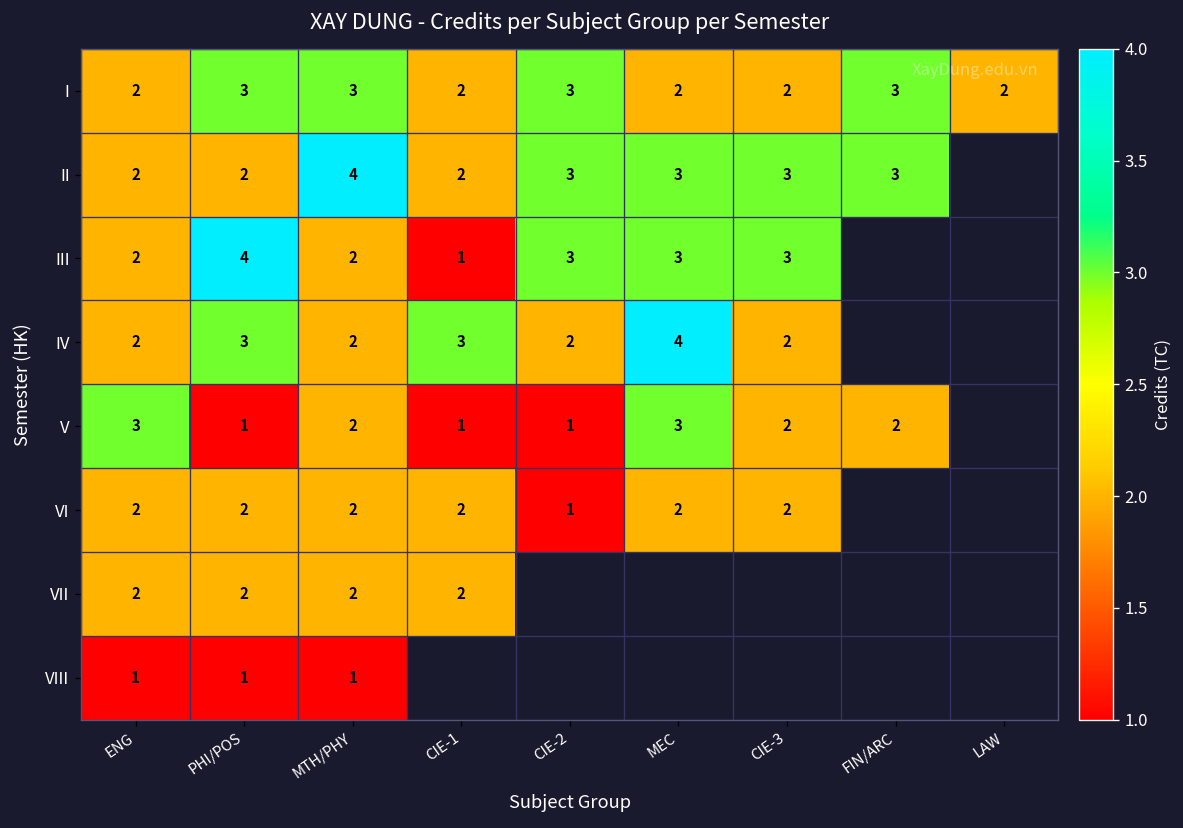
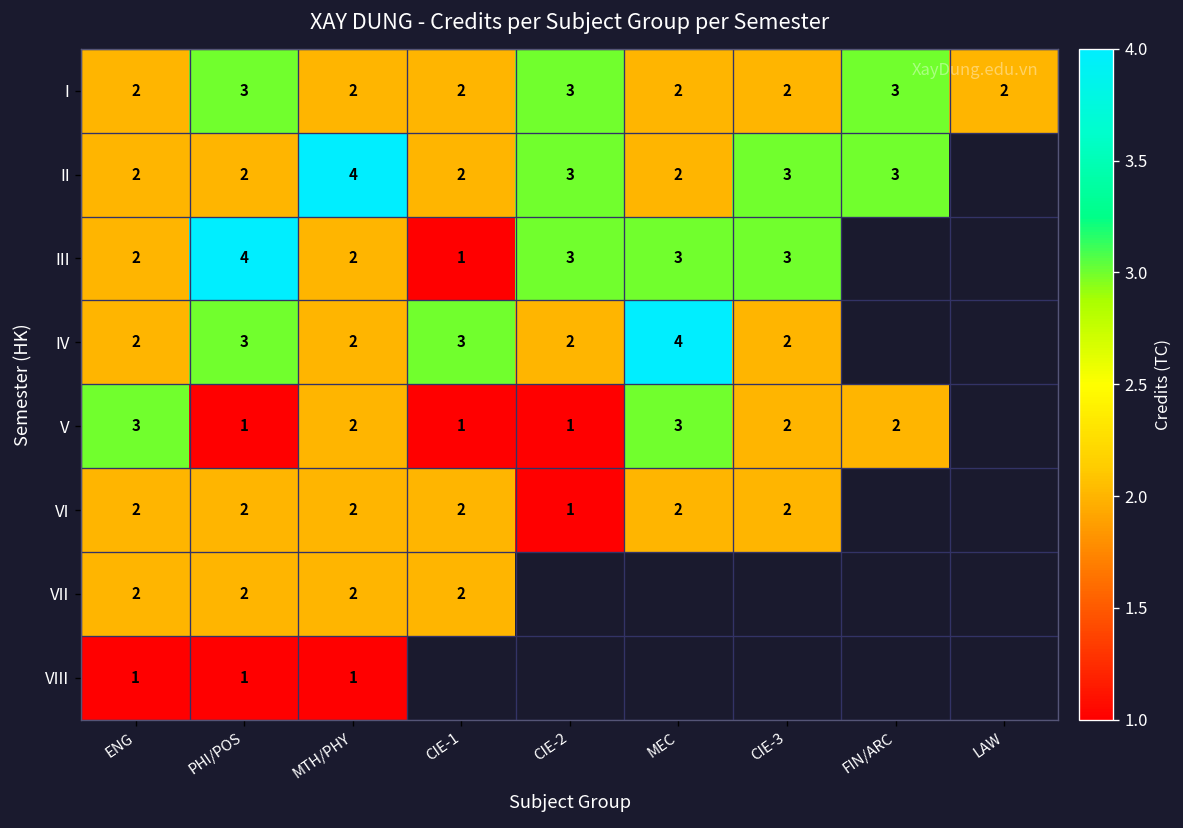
  {
    "I": {
      "ENG": 2,
      "PHI/POS": 3,
-     "MTH/PHY": 3,
+     "MTH/PHY": 2,
      "CIE-1": 2,
      "CIE-2": 3,
      "MEC": 2,
      "CIE-3": 2,
      "FIN/ARC": 3
    },
    "II": {
      "ENG": 2,
      "PHI/POS": 2,
      "MTH/PHY": 4,
      "CIE-1": 2,
      "CIE-2": 3,
-     "MEC": 3,
+     "MEC": 2,
      "CIE-3": 3,
      "FIN/ARC": 3
    },
    "III": {
      "ENG": 2,
      "PHI/POS": 4,
      "MTH/PHY": 2,
      "CIE-1": 1,
      "CIE-2": 3,
      "MEC": 3,
      "CIE-3": 3
    },
    "IV": {
      "ENG": 2,
      "PHI/POS": 3,
      "MTH/PHY": 2,
      "CIE-1": 3,
      "CIE-2": 2,
      "MEC": 4,
      "CIE-3": 2
    },
    "V": {
      "ENG": 3,
      "PHI/POS": 1,
      "MTH/PHY": 2,
      "CIE-1": 1,
      "CIE-2": 1,
      "MEC": 3,
      "CIE-3": 2,
      "FIN/ARC": 2
    },
    "VI": {
      "ENG": 2,
      "PHI/POS": 2,
      "MTH/PHY": 2,
      "CIE-1": 2,
      "CIE-2": 1,
      "MEC": 2,
      "CIE-3": 2
    },
    "VII": {
      "ENG": 2,
      "PHI/POS": 2,
      "MTH/PHY": 2,
      "CIE-1": 2
    },
    "VIII": {
      "ENG": 1,
      "PHI/POS": 1,
      "MTH/PHY": 1
    }
  }
